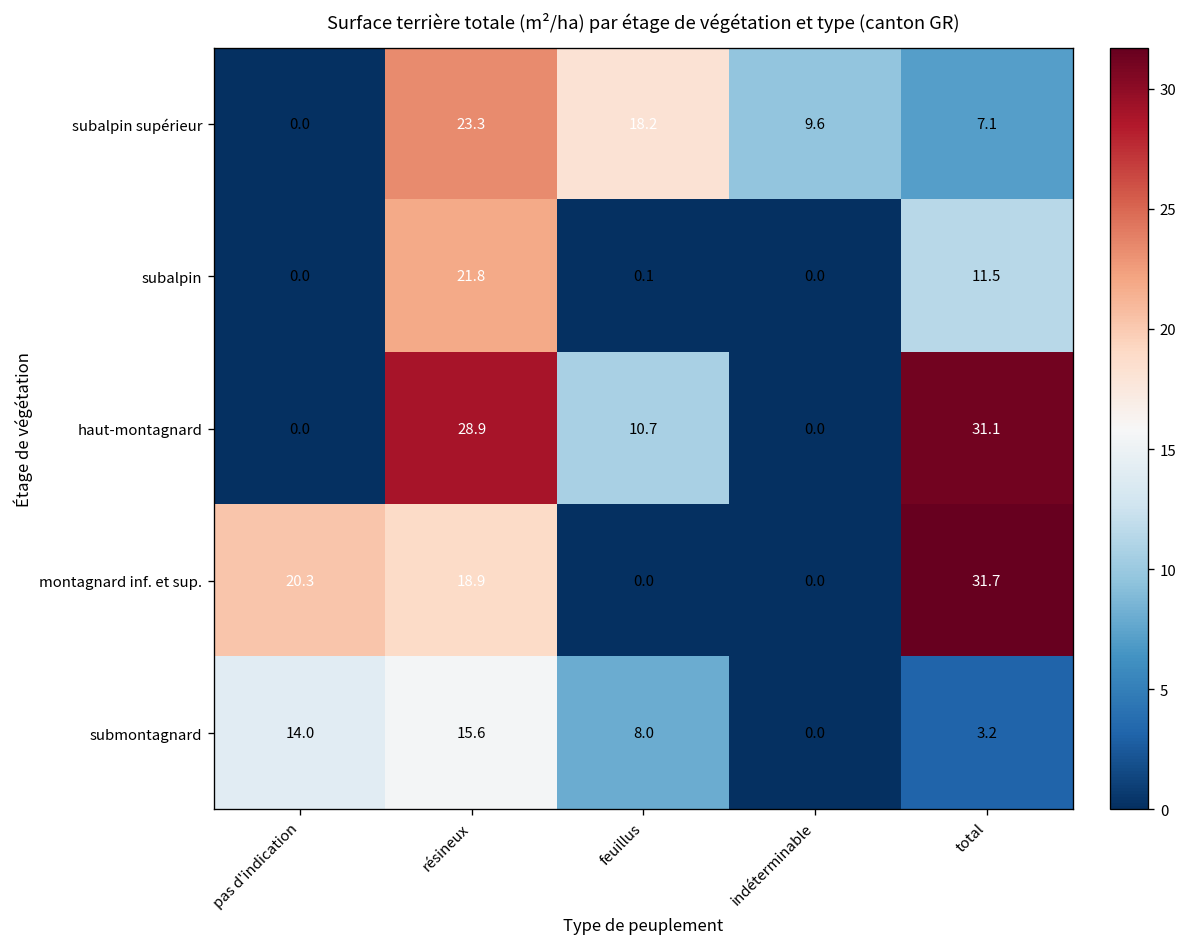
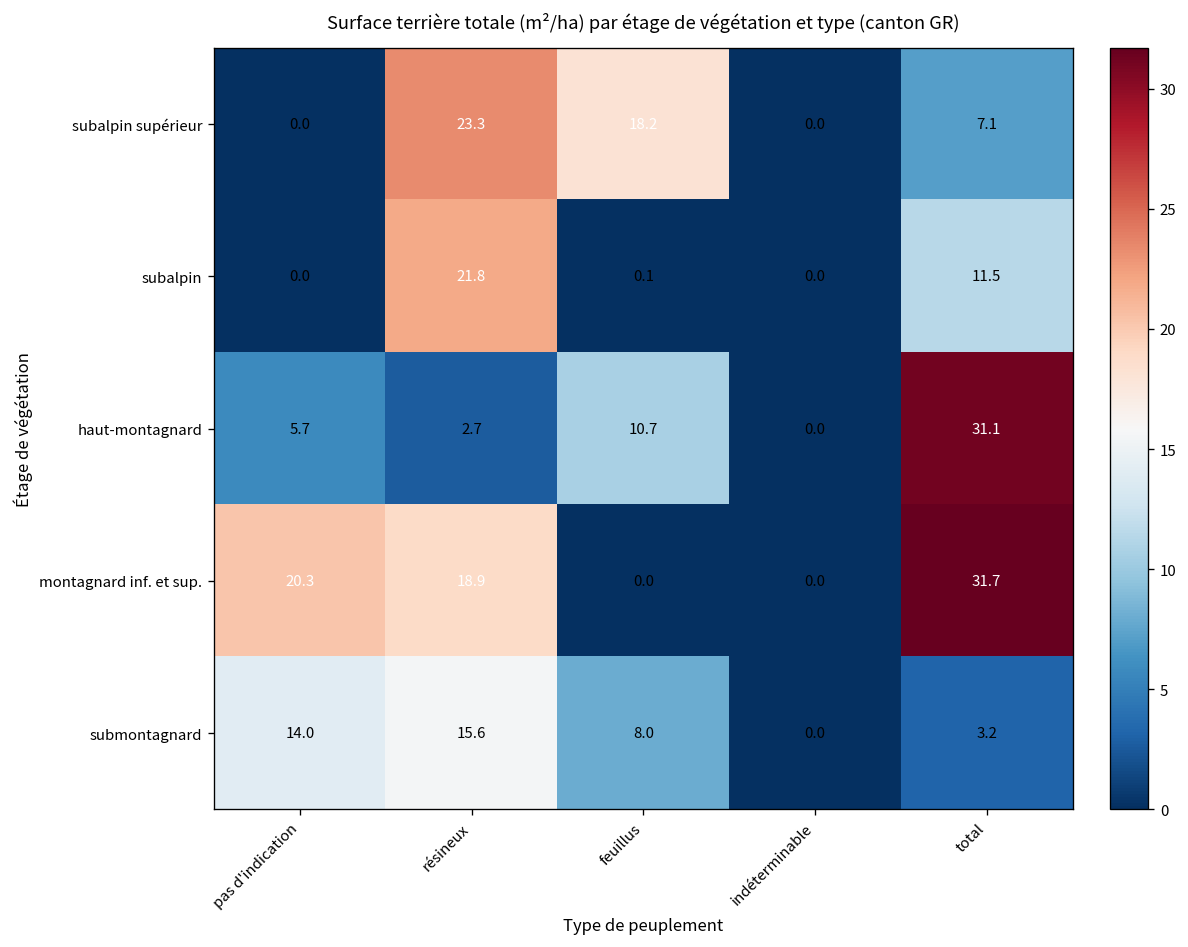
  {
    "subalpin supérieur": {
      "pas d'indication": 0.0,
      "résineux": 23.3,
-     "indéterminable": 9.6,
+     "indéterminable": 0.0,
      "total": 7.1
    },
    "subalpin": {
      "pas d'indication": 0.0,
      "résineux": 21.8,
      "feuillus": 0.1,
      "indéterminable": 0.0,
      "total": 11.5
    },
    "haut-montagnard": {
-     "pas d'indication": 0.0,
-     "résineux": 28.9,
+     "pas d'indication": 5.7,
+     "résineux": 2.7,
      "feuillus": 10.7,
      "indéterminable": 0.0,
      "total": 31.1
    },
    "montagnard inf. et sup.": {
      "pas d'indication": 20.3,
      "résineux": 18.9,
      "feuillus": 0.0,
      "indéterminable": 0.0,
      "total": 31.7
    },
    "submontagnard": {
      "pas d'indication": 14.0,
      "résineux": 15.6,
      "feuillus": 8.0,
      "indéterminable": 0.0,
      "total": 3.2
    }
  }
